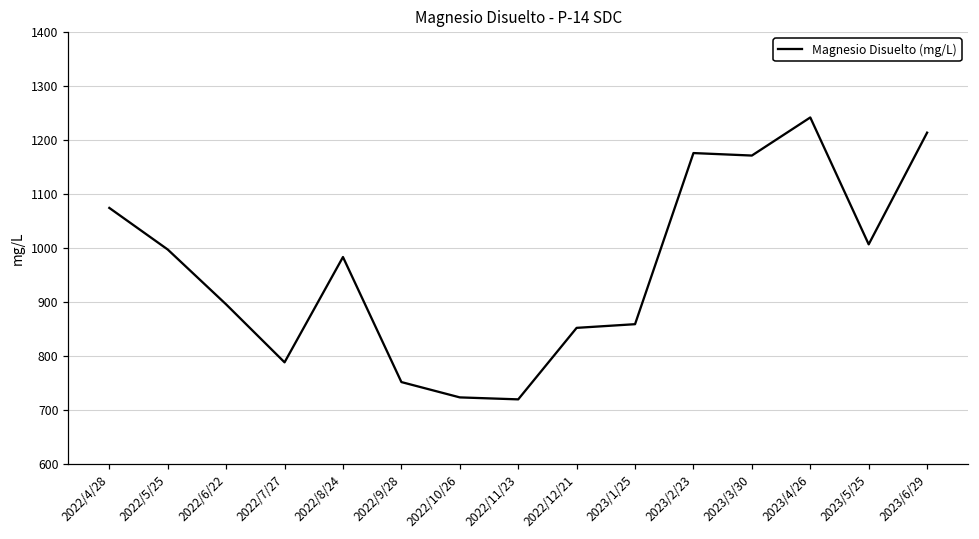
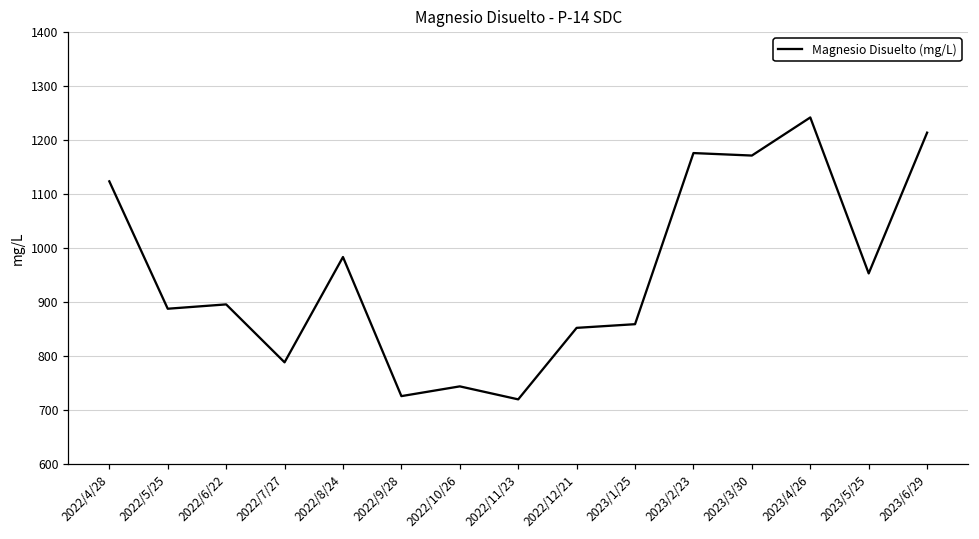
  {
-   "2022/4/28": 1070,
-   "2022/5/25": 1000,
+   "2022/4/28": 1120,
+   "2022/5/25": 890,
    "2022/6/22": 900,
    "2022/7/27": 790,
    "2022/8/24": 980,
-   "2022/9/28": 750,
-   "2022/10/26": 720,
+   "2022/9/28": 730,
+   "2022/10/26": 740,
    "2022/11/23": 720,
    "2022/12/21": 850,
    "2023/1/25": 860,
    "2023/2/23": 1180,
    "2023/3/30": 1170,
    "2023/4/26": 1240,
-   "2023/5/25": 1010,
+   "2023/5/25": 950,
    "2023/6/29": 1210
  }
